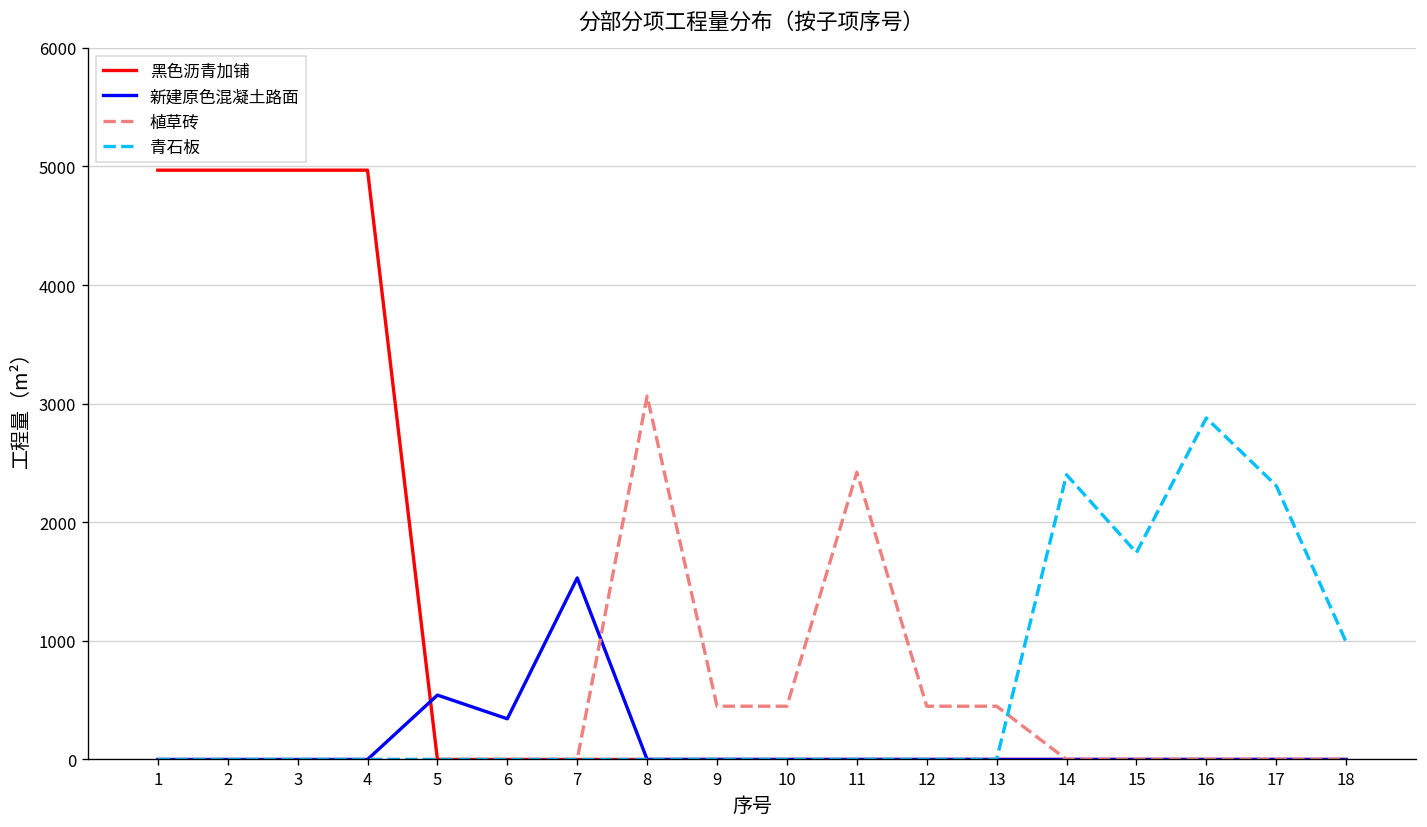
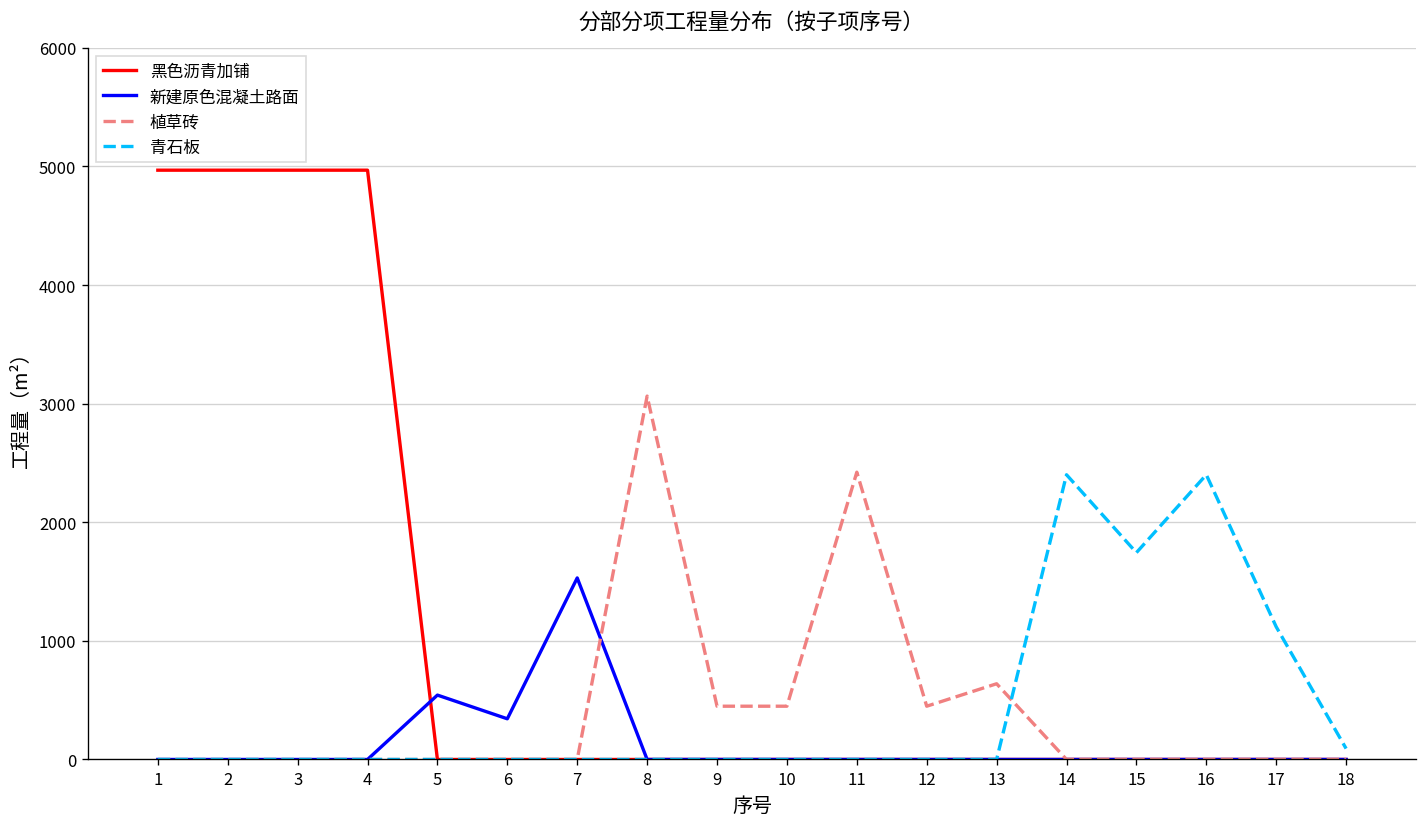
  {
    "黑色沥青加铺": {
      "1": 5000,
      "2": 5000,
      "3": 5000,
      "4": 5000
    },
    "新建原色混凝土路面": {
      "5": 500,
      "6": 300,
      "7": 1500
    },
    "植草砖": {
      "8": 3100,
      "9": 400,
      "10": 400,
      "11": 2400,
      "12": 400,
-     "13": 400
+     "13": 600
    },
    "青石板": {
      "14": 2400,
      "15": 1700,
-     "16": 2900,
-     "17": 2300,
-     "18": 1000
+     "16": 2400,
+     "17": 1100,
+     "18": 100
    }
  }
